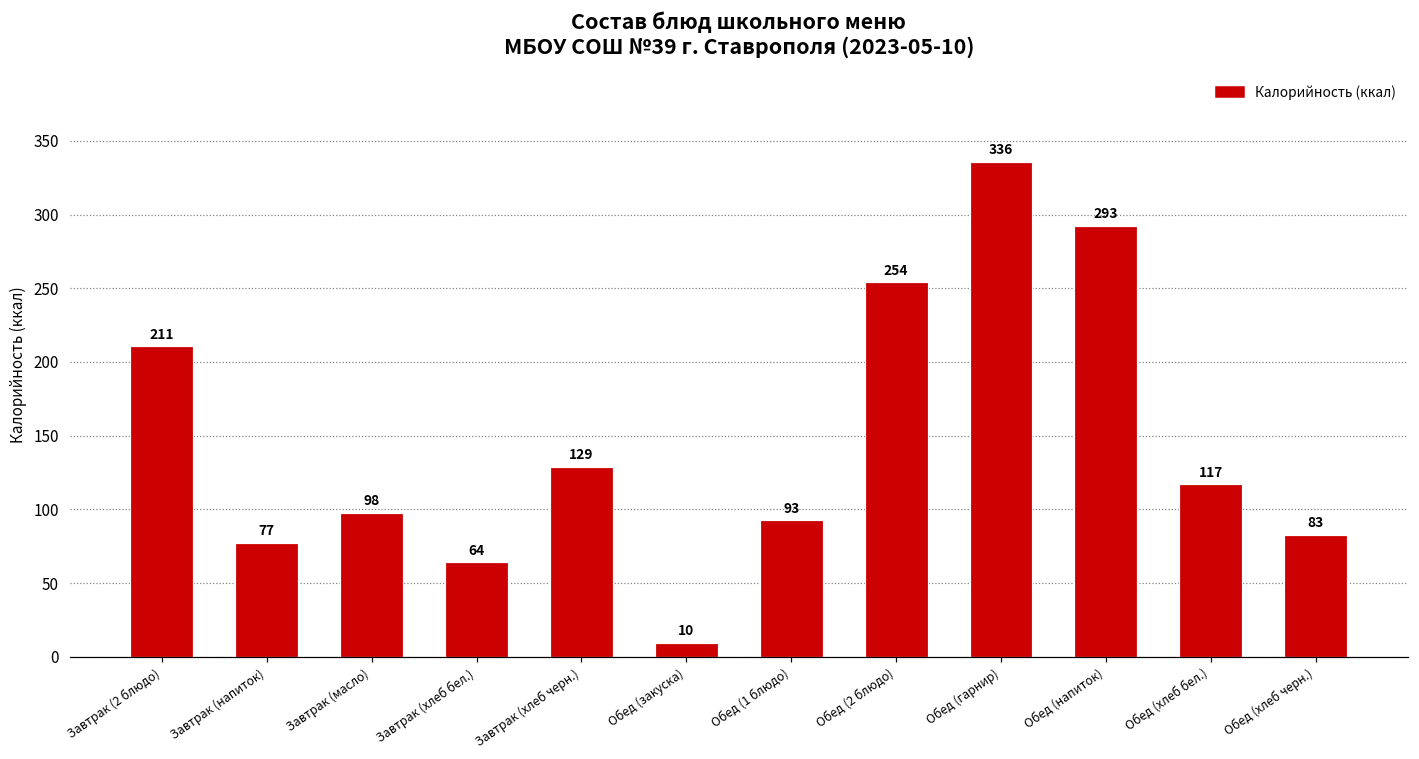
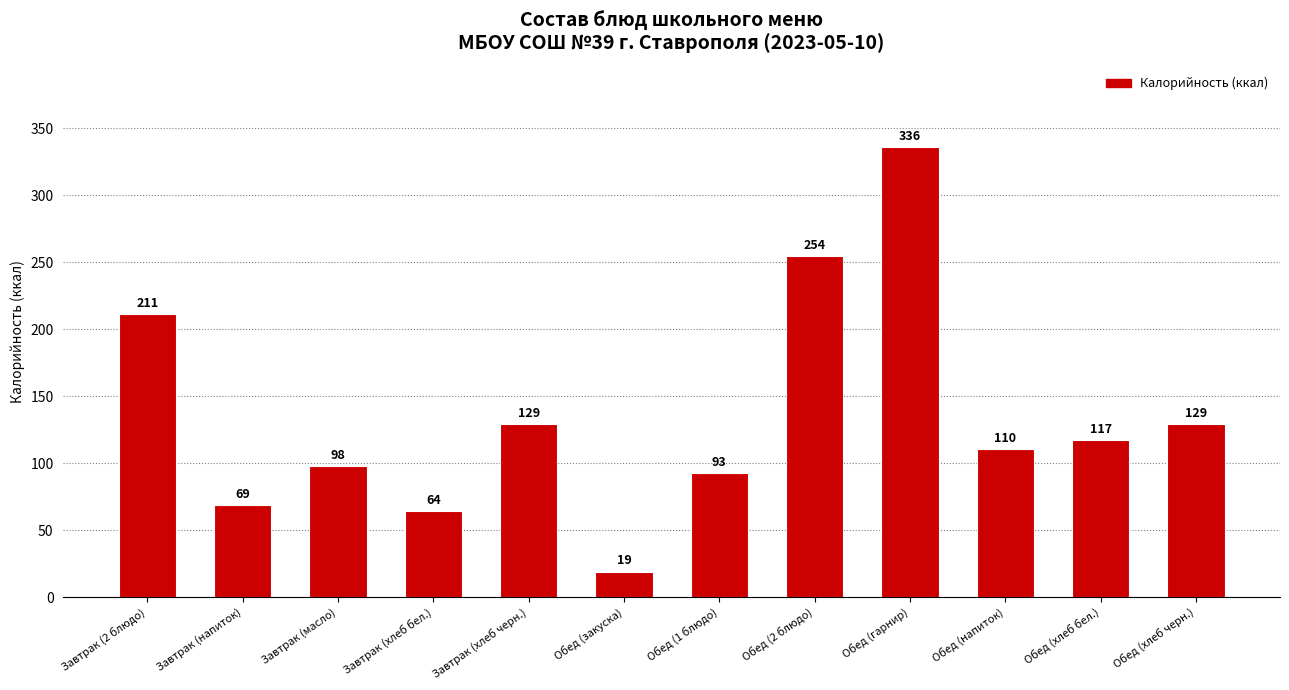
  {
    "Завтрак (2 блюдо)": 211,
-   "Завтрак (напиток)": 77,
+   "Завтрак (напиток)": 69,
    "Завтрак (масло)": 98,
    "Завтрак (хлеб бел.)": 64,
    "Завтрак (хлеб черн.)": 129,
-   "Обед (закуска)": 10,
+   "Обед (закуска)": 19,
    "Обед (1 блюдо)": 93,
    "Обед (2 блюдо)": 254,
    "Обед (гарнир)": 336,
-   "Обед (напиток)": 293,
+   "Обед (напиток)": 110,
    "Обед (хлеб бел.)": 117,
-   "Обед (хлеб черн.)": 83
+   "Обед (хлеб черн.)": 129
  }
